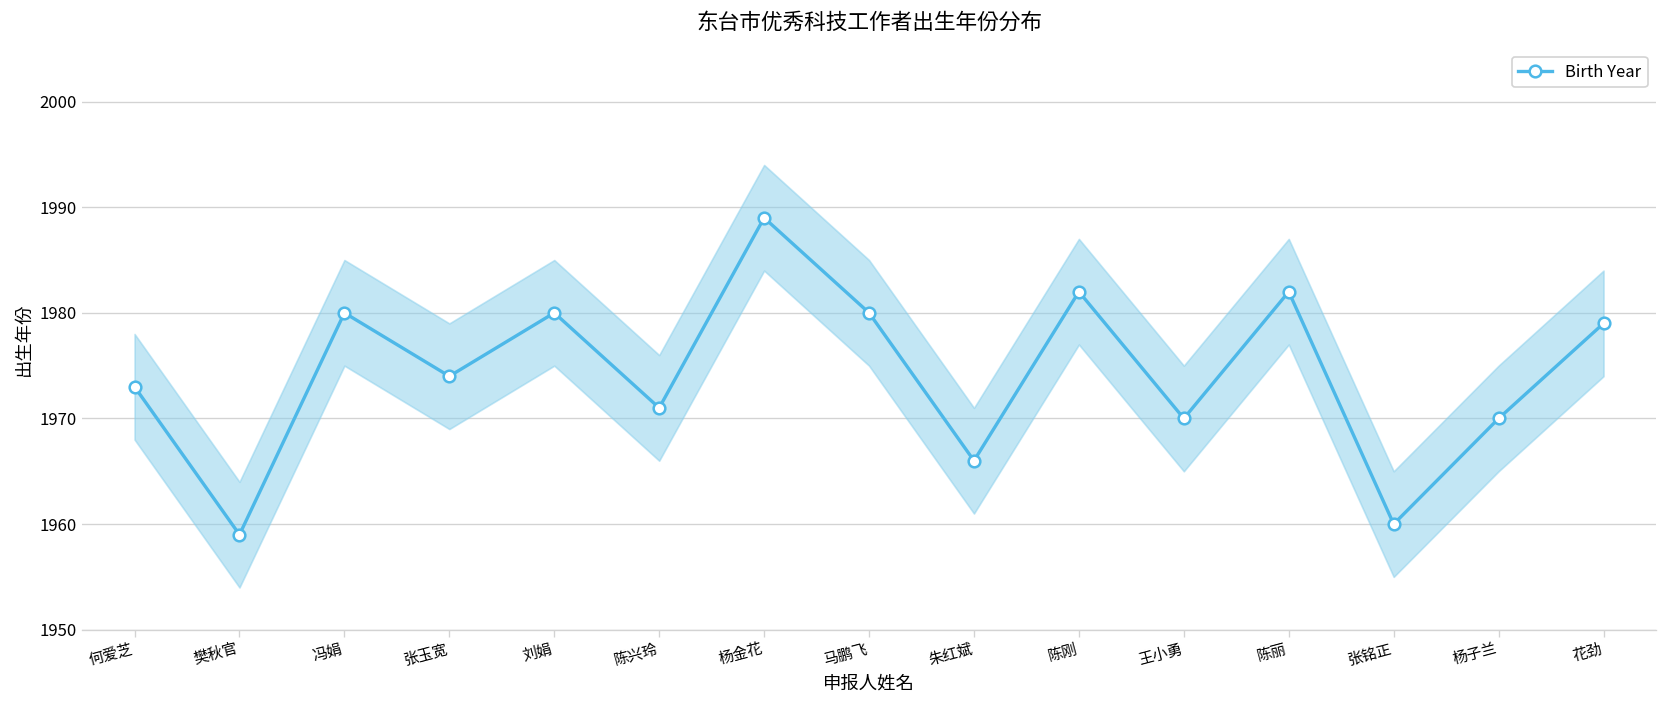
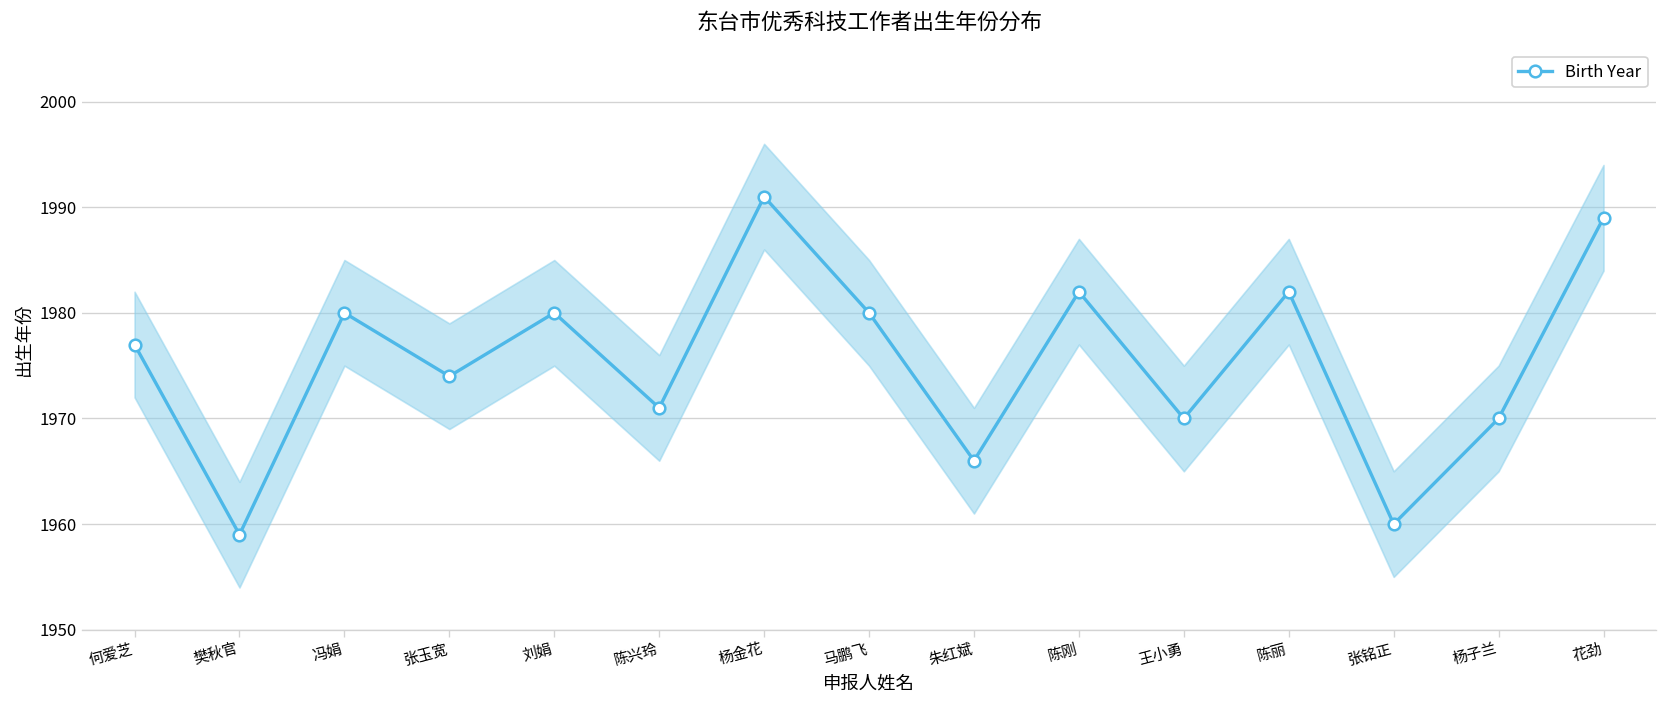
  {
    "Birth Year": {
-     "何爱芝": 1973,
+     "何爱芝": 1977,
      "樊秋官": 1959,
      "冯娟": 1980,
      "张玉宽": 1974,
      "刘娟": 1980,
      "陈兴玲": 1971,
-     "杨金花": 1989,
+     "杨金花": 1991,
      "马鹏飞": 1980,
      "朱红斌": 1966,
      "陈刚": 1982,
      "王小勇": 1970,
      "陈丽": 1982,
      "张铭正": 1960,
      "杨子兰": 1970,
-     "花劲": 1979
+     "花劲": 1989
    }
  }
